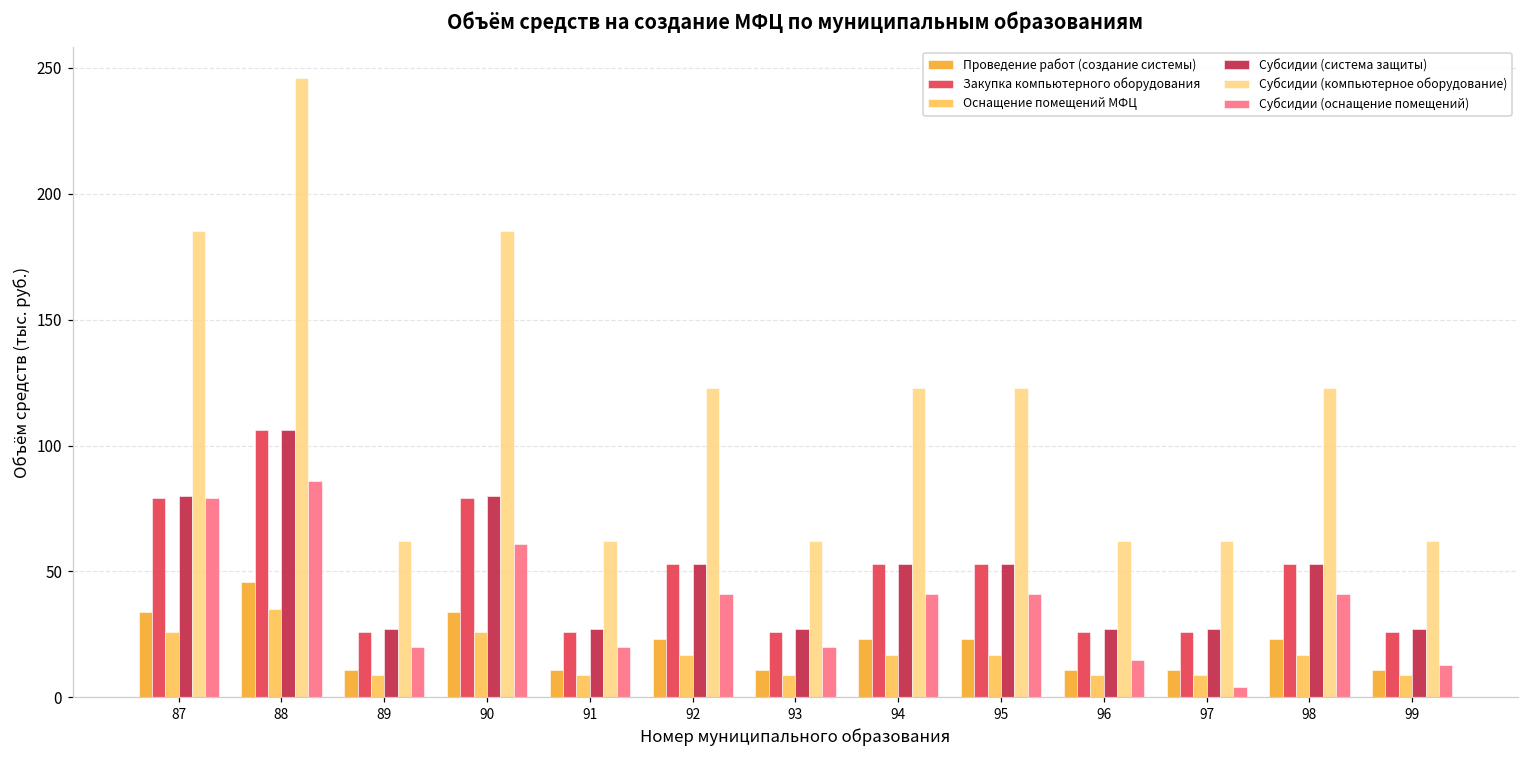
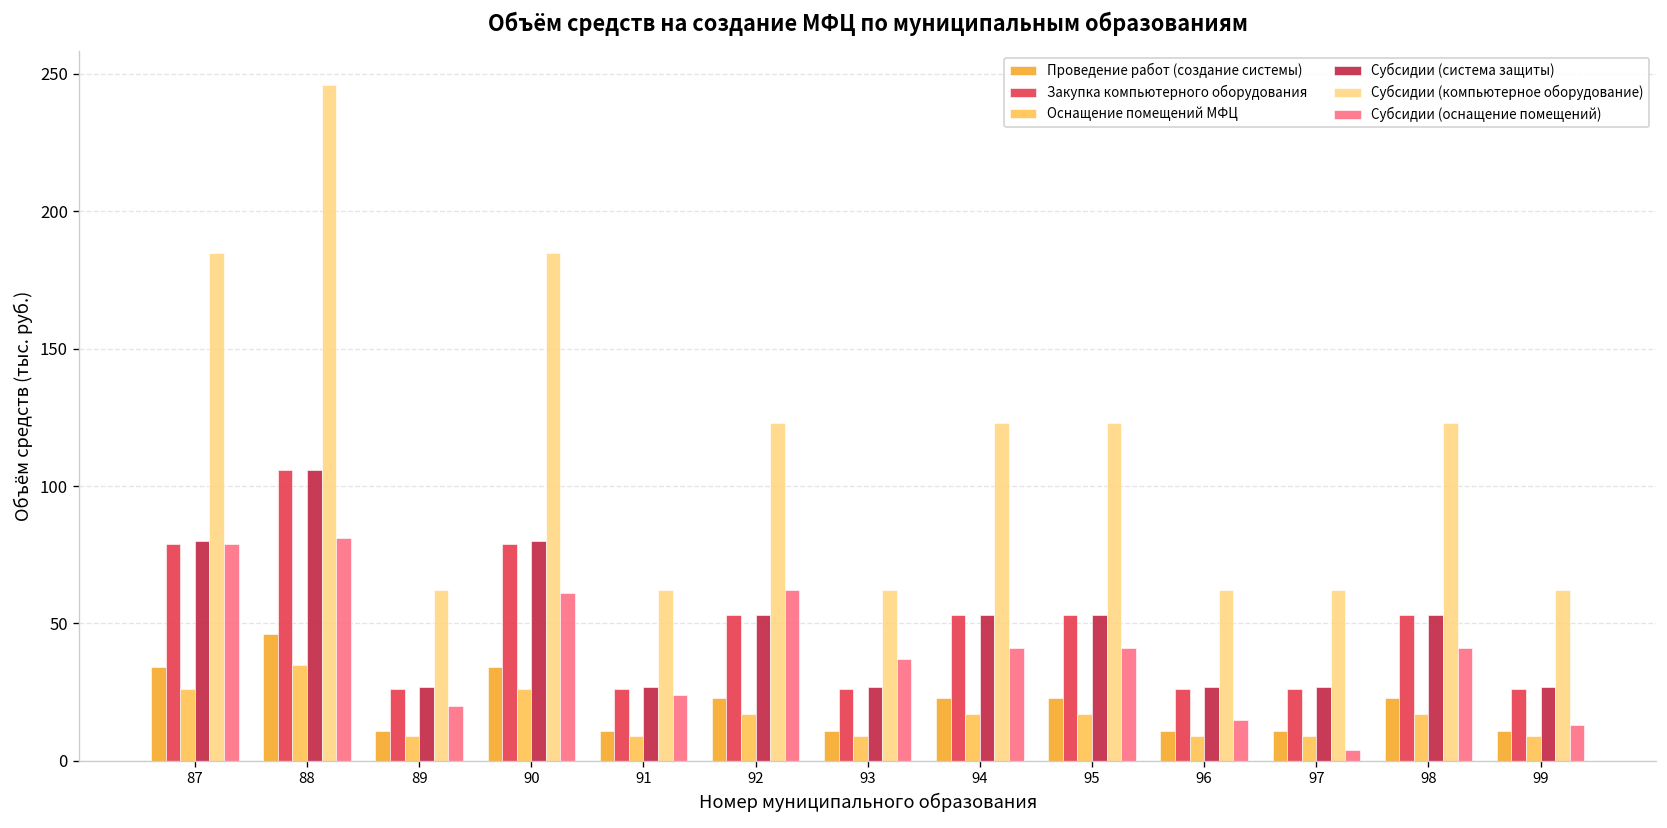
  {
    "Субсидии (оснащение помещений)": {
      "87": 79,
-     "88": 86,
+     "88": 81,
      "89": 20,
      "90": 61,
-     "91": 20,
-     "92": 41,
-     "93": 20,
+     "91": 24,
+     "92": 62,
+     "93": 37,
      "94": 41,
      "95": 41,
      "96": 15,
      "97": 4,
      "98": 41,
      "99": 13
    }
  }
